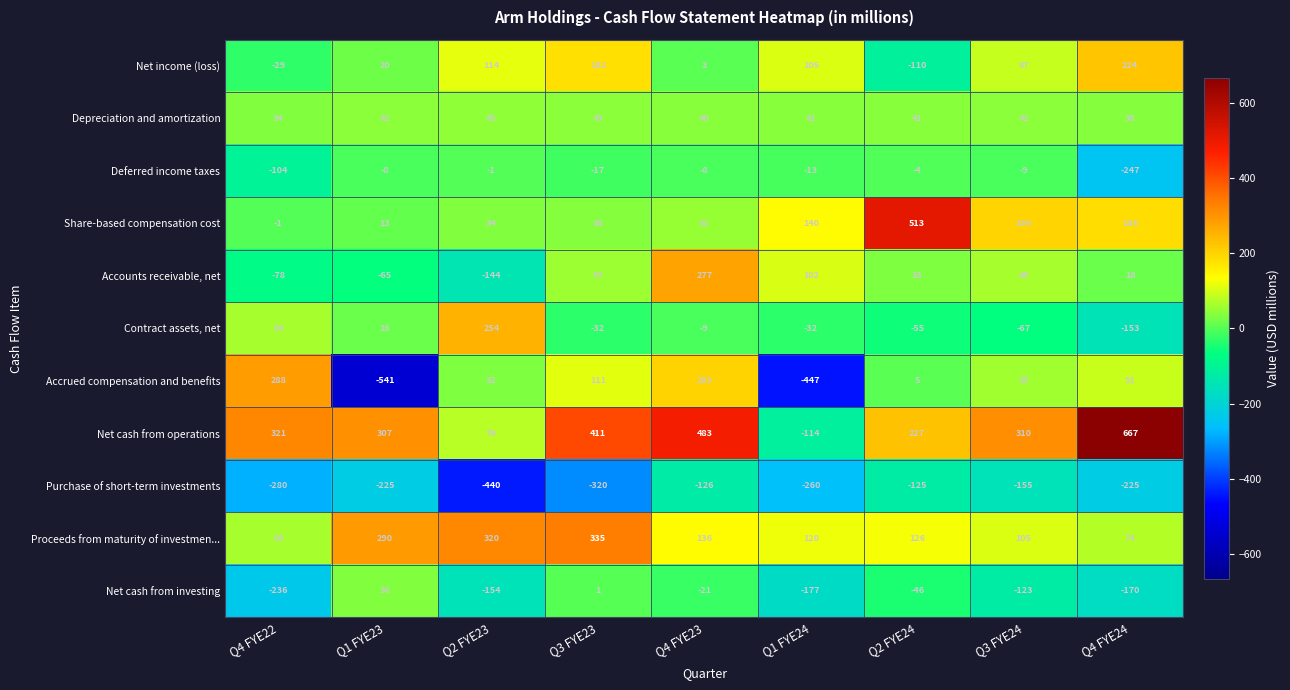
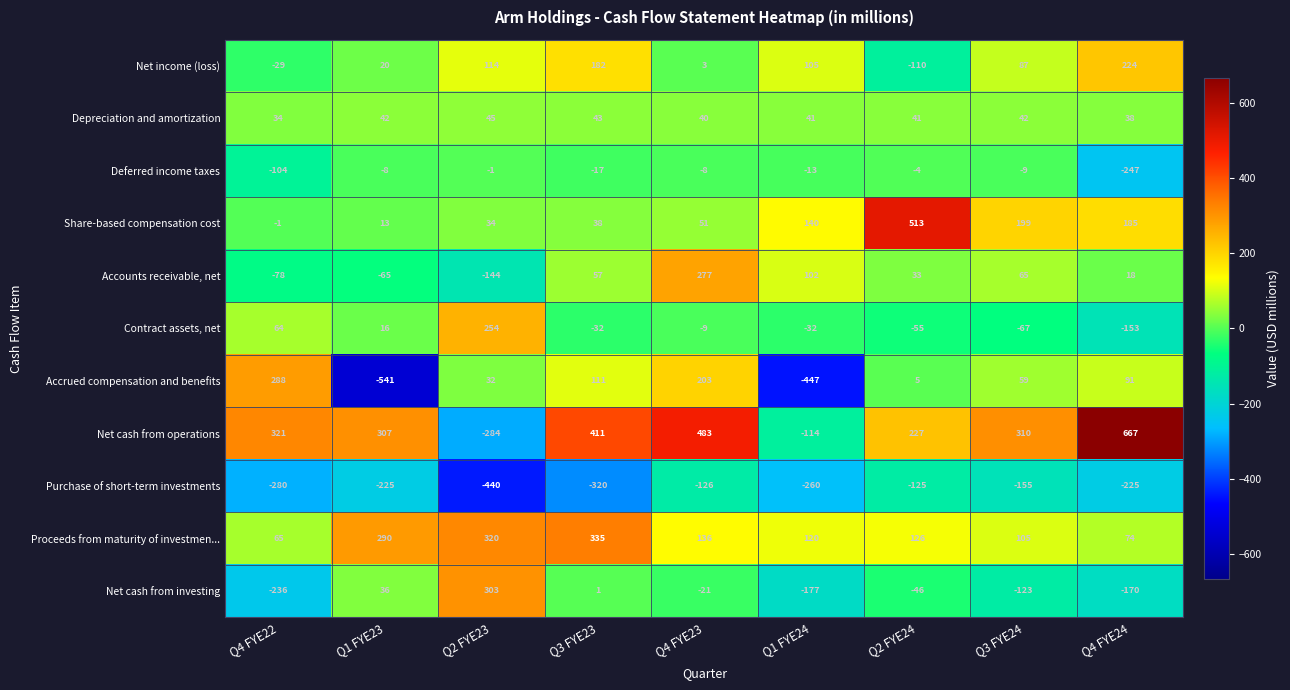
  {
    "Net income (loss)": {
      "Q4 FYE22": -29,
      "Q1 FYE23": 20,
      "Q2 FYE23": 114,
      "Q3 FYE23": 182,
      "Q4 FYE23": 3,
      "Q1 FYE24": 105,
      "Q2 FYE24": -110,
      "Q3 FYE24": 87,
      "Q4 FYE24": 224
    },
    "Depreciation and amortization": {
      "Q4 FYE22": 34,
      "Q1 FYE23": 42,
      "Q2 FYE23": 45,
      "Q3 FYE23": 43,
      "Q4 FYE23": 40,
      "Q1 FYE24": 41,
      "Q2 FYE24": 41,
      "Q3 FYE24": 42,
      "Q4 FYE24": 38
    },
    "Deferred income taxes": {
      "Q4 FYE22": -104,
      "Q1 FYE23": -8,
      "Q2 FYE23": -1,
      "Q3 FYE23": -17,
      "Q4 FYE23": -8,
      "Q1 FYE24": -13,
      "Q2 FYE24": -4,
      "Q3 FYE24": -9,
      "Q4 FYE24": -247
    },
    "Share-based compensation cost": {
      "Q4 FYE22": -1,
      "Q1 FYE23": 13,
      "Q2 FYE23": 34,
      "Q3 FYE23": 38,
      "Q4 FYE23": 51,
      "Q1 FYE24": 140,
      "Q2 FYE24": 513,
      "Q3 FYE24": 199,
      "Q4 FYE24": 185
    },
    "Accounts receivable, net": {
      "Q4 FYE22": -78,
      "Q1 FYE23": -65,
      "Q2 FYE23": -144,
      "Q3 FYE23": 57,
      "Q4 FYE23": 277,
      "Q1 FYE24": 102,
      "Q2 FYE24": 33,
      "Q3 FYE24": 65,
      "Q4 FYE24": 18
    },
    "Contract assets, net": {
      "Q4 FYE22": 64,
      "Q1 FYE23": 16,
      "Q2 FYE23": 254,
      "Q3 FYE23": -32,
      "Q4 FYE23": -9,
      "Q1 FYE24": -32,
      "Q2 FYE24": -55,
      "Q3 FYE24": -67,
      "Q4 FYE24": -153
    },
    "Accrued compensation and benefits": {
      "Q4 FYE22": 288,
      "Q1 FYE23": -541,
      "Q2 FYE23": 32,
      "Q3 FYE23": 111,
      "Q4 FYE23": 203,
      "Q1 FYE24": -447,
      "Q2 FYE24": 5,
      "Q3 FYE24": 59,
      "Q4 FYE24": 91
    },
    "Net cash from operations": {
      "Q4 FYE22": 321,
      "Q1 FYE23": 307,
-     "Q2 FYE23": 76,
+     "Q2 FYE23": -284,
      "Q3 FYE23": 411,
      "Q4 FYE23": 483,
      "Q1 FYE24": -114,
      "Q2 FYE24": 227,
      "Q3 FYE24": 310,
      "Q4 FYE24": 667
    },
    "Purchase of short-term investments": {
      "Q4 FYE22": -280,
      "Q1 FYE23": -225,
      "Q2 FYE23": -440,
      "Q3 FYE23": -320,
      "Q4 FYE23": -126,
      "Q1 FYE24": -260,
      "Q2 FYE24": -125,
      "Q3 FYE24": -155,
      "Q4 FYE24": -225
    },
    "Proceeds from maturity of investmen...": {
      "Q4 FYE22": 65,
      "Q1 FYE23": 290,
      "Q2 FYE23": 320,
      "Q3 FYE23": 335,
      "Q4 FYE23": 136,
      "Q1 FYE24": 120,
      "Q2 FYE24": 126,
      "Q3 FYE24": 105,
      "Q4 FYE24": 74
    },
    "Net cash from investing": {
      "Q4 FYE22": -236,
      "Q1 FYE23": 36,
-     "Q2 FYE23": -154,
+     "Q2 FYE23": 303,
      "Q3 FYE23": 1,
      "Q4 FYE23": -21,
      "Q1 FYE24": -177,
      "Q2 FYE24": -46,
      "Q3 FYE24": -123,
      "Q4 FYE24": -170
    }
  }
